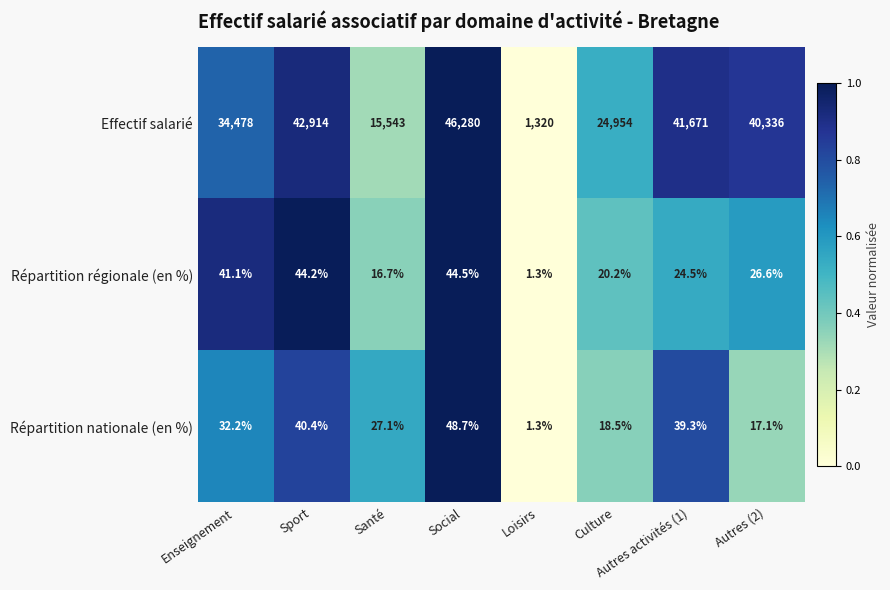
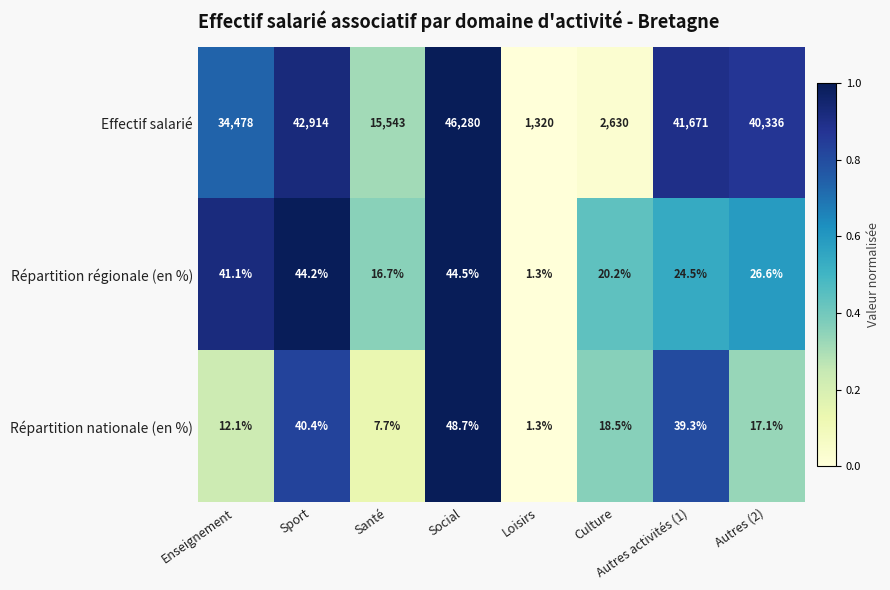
  {
    "Effectif salarié": {
      "Enseignement": "34,478",
      "Sport": "42,914",
      "Santé": "15,543",
      "Social": "46,280",
      "Loisirs": "1,320",
-     "Culture": "24,954",
+     "Culture": "2,630",
      "Autres activités (1)": "41,671",
      "Autres (2)": "40,336"
    },
    "Répartition régionale (en %)": {
      "Enseignement": "41.1%",
      "Sport": "44.2%",
      "Santé": "16.7%",
      "Social": "44.5%",
      "Loisirs": "1.3%",
      "Culture": "20.2%",
      "Autres activités (1)": "24.5%",
      "Autres (2)": "26.6%"
    },
    "Répartition nationale (en %)": {
-     "Enseignement": "32.2%",
+     "Enseignement": "12.1%",
      "Sport": "40.4%",
-     "Santé": "27.1%",
+     "Santé": "7.7%",
      "Social": "48.7%",
      "Loisirs": "1.3%",
      "Culture": "18.5%",
      "Autres activités (1)": "39.3%",
      "Autres (2)": "17.1%"
    }
  }
